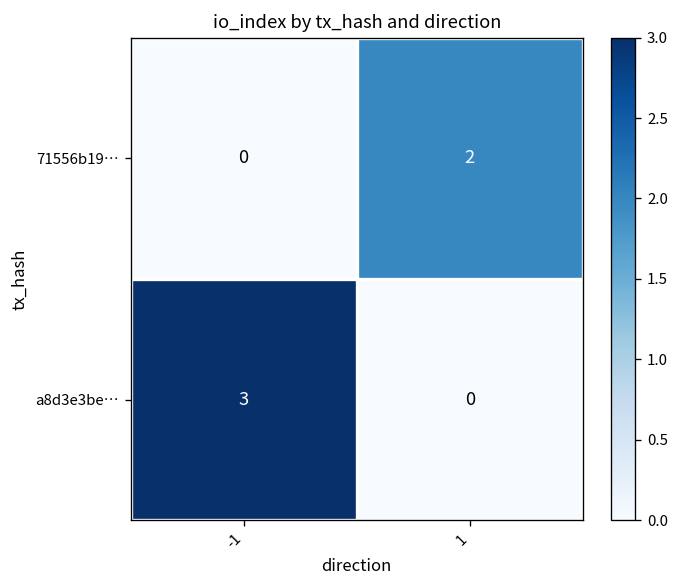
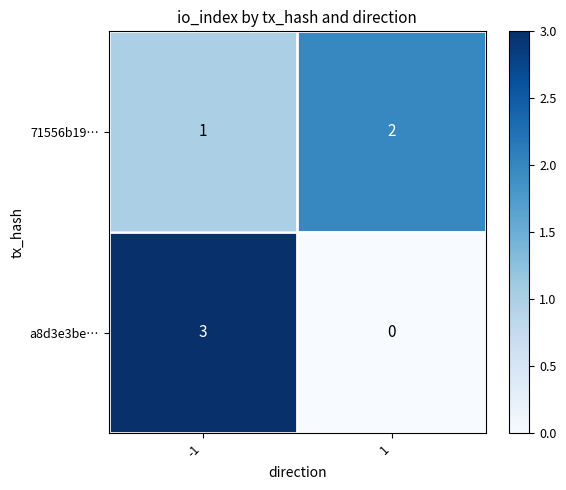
  {
    "71556b19…": {
-     "-1": 0,
+     "-1": 1,
      "1": 2
    },
    "a8d3e3be…": {
      "-1": 3,
      "1": 0
    }
  }
